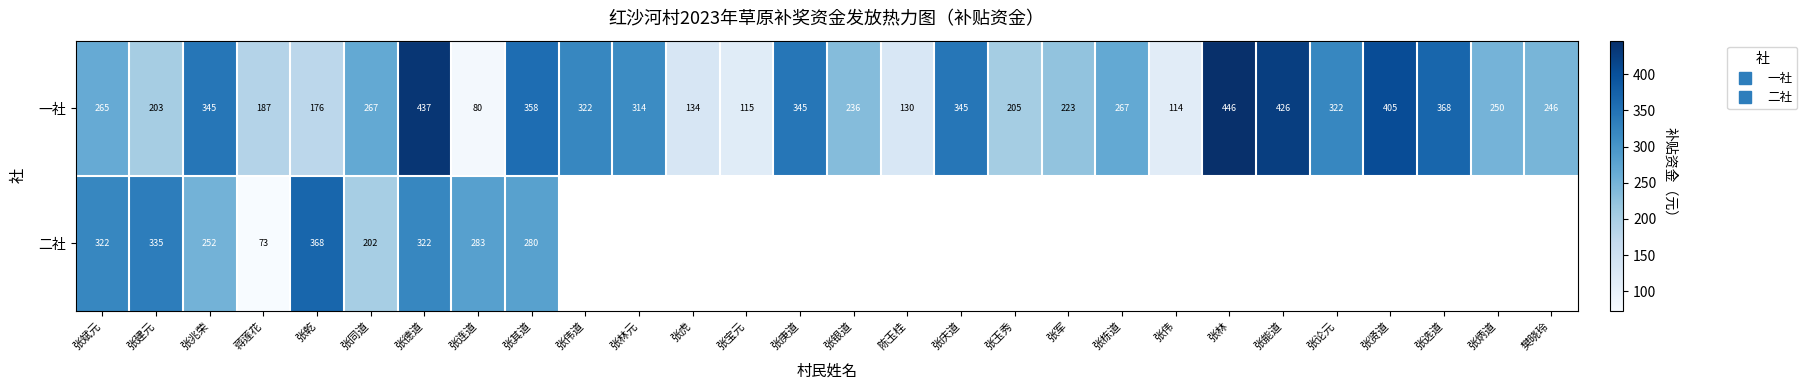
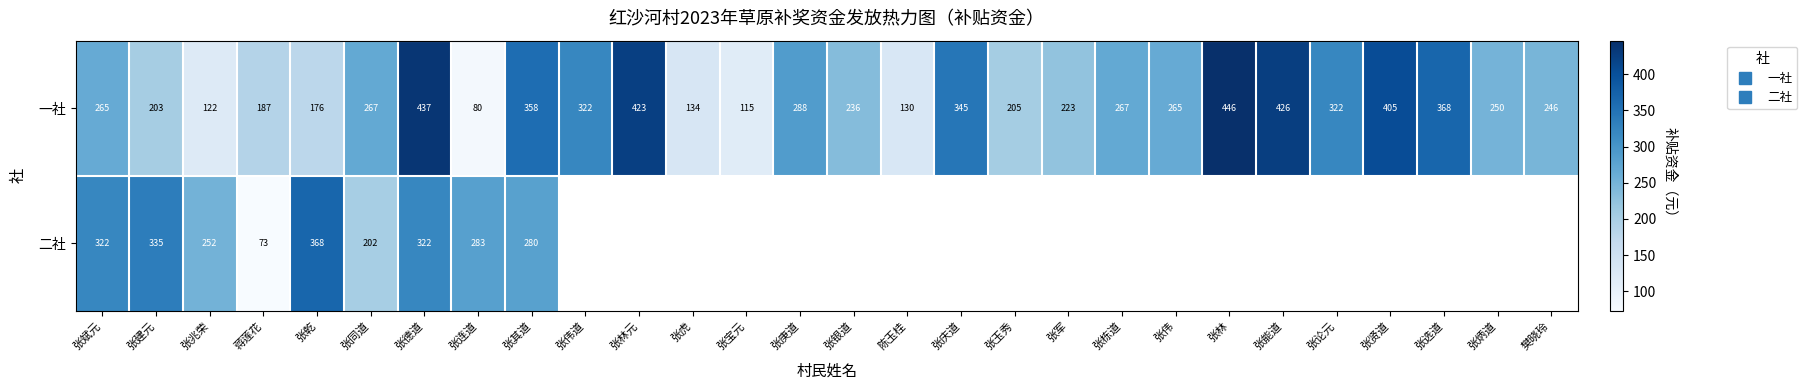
  {
    "一社": {
      "张斌元": 265,
      "张建元": 203,
-     "张兆荣": 345,
+     "张兆荣": 122,
      "蒋莲花": 187,
      "张乾": 176,
      "张同道": 267,
      "张德道": 437,
      "张连道": 80,
      "张其道": 358,
      "张伟道": 322,
-     "张林元": 314,
+     "张林元": 423,
      "张虎": 134,
      "张宝元": 115,
-     "张庚道": 345,
+     "张庚道": 288,
      "张银道": 236,
      "陈玉桂": 130,
      "张庆道": 345,
      "张玉秀": 205,
      "张军": 223,
      "张栋道": 267,
-     "张伟": 114,
+     "张伟": 265,
      "张林": 446,
      "张能道": 426,
      "张论元": 322,
      "张贤道": 405,
      "张选道": 368,
      "张炳道": 250,
      "樊晓玲": 246
    },
    "二社": {
      "张斌元": 322,
      "张建元": 335,
      "张兆荣": 252,
      "蒋莲花": 73,
      "张乾": 368,
      "张同道": 202,
      "张德道": 322,
      "张连道": 283,
      "张其道": 280
    }
  }
